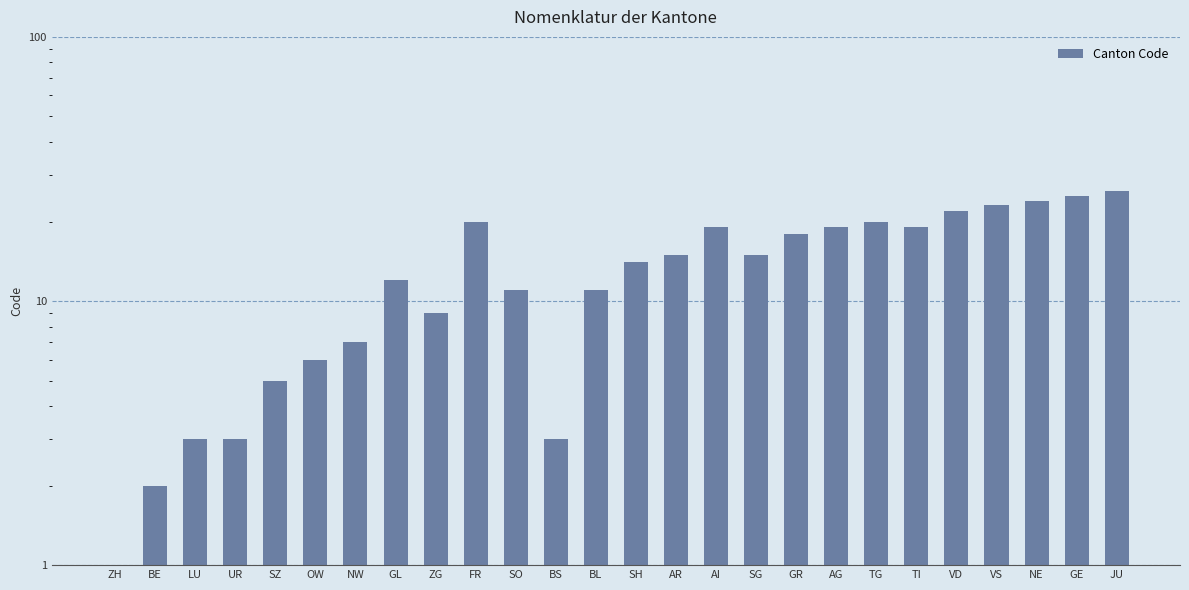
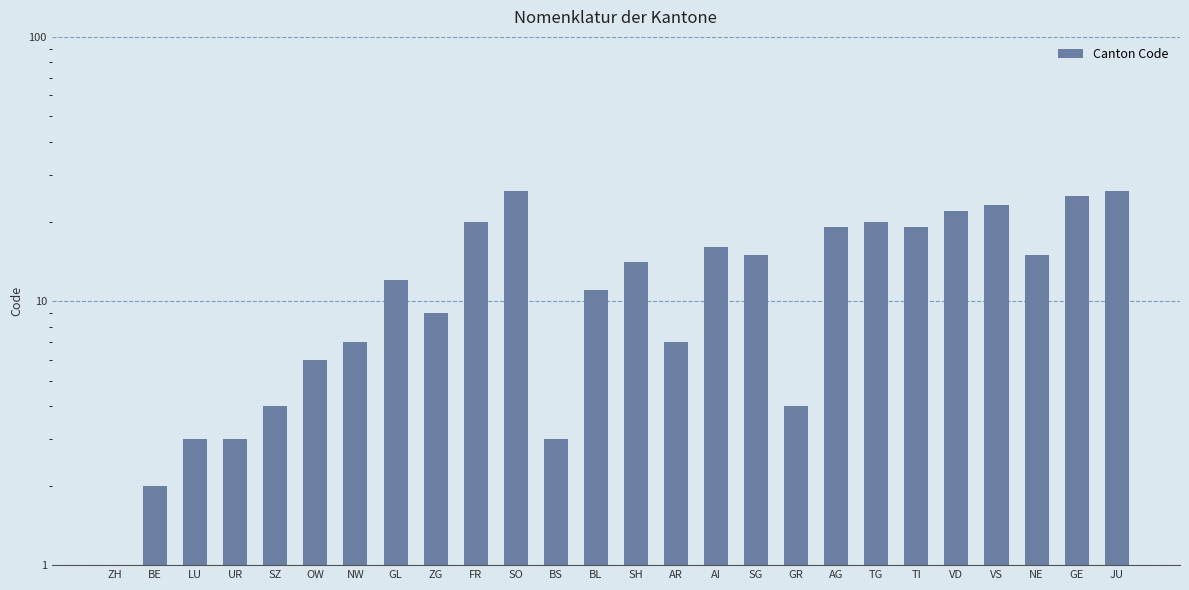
  {
    "ZH": 1,
    "BE": 2,
    "LU": 3,
    "UR": 3,
-   "SZ": 5,
+   "SZ": 4,
    "OW": 6,
    "NW": 7,
    "GL": 12,
    "ZG": 9,
    "FR": 20,
-   "SO": 11,
+   "SO": 26,
    "BS": 3,
    "BL": 11,
    "SH": 14,
-   "AR": 15,
-   "AI": 19,
+   "AR": 7,
+   "AI": 16,
    "SG": 15,
-   "GR": 18,
+   "GR": 4,
    "AG": 19,
    "TG": 20,
    "TI": 19,
    "VD": 22,
    "VS": 23,
-   "NE": 24,
+   "NE": 15,
    "GE": 25,
    "JU": 26
  }
